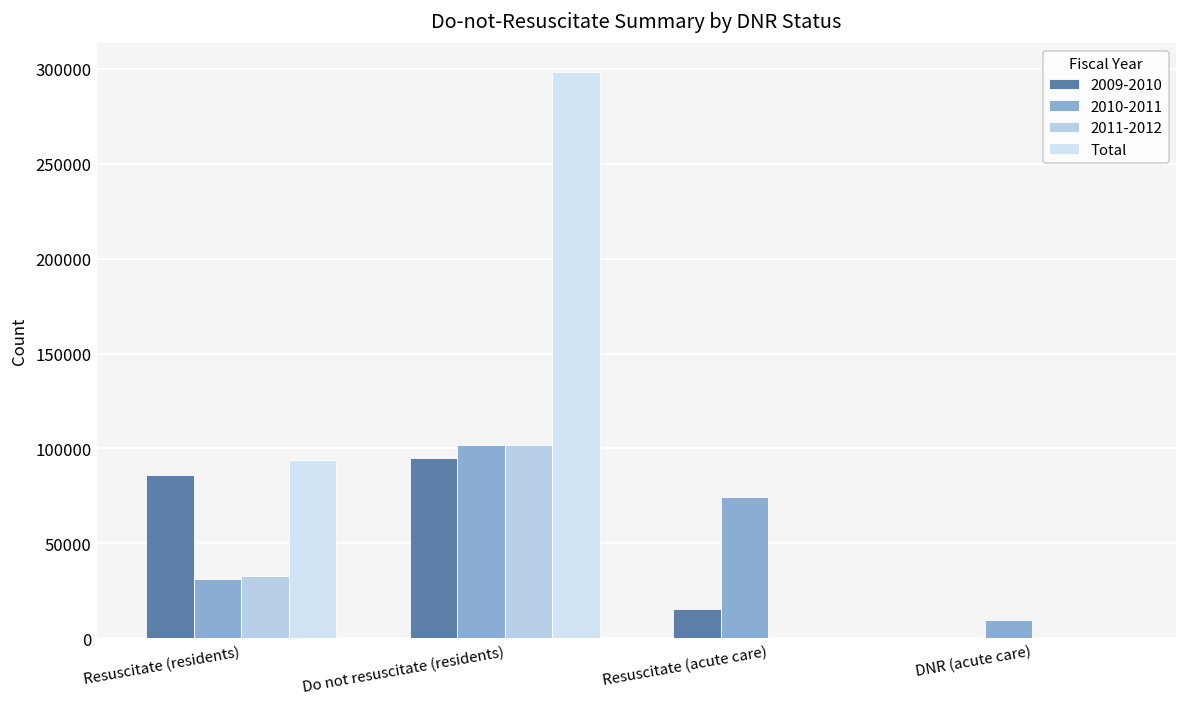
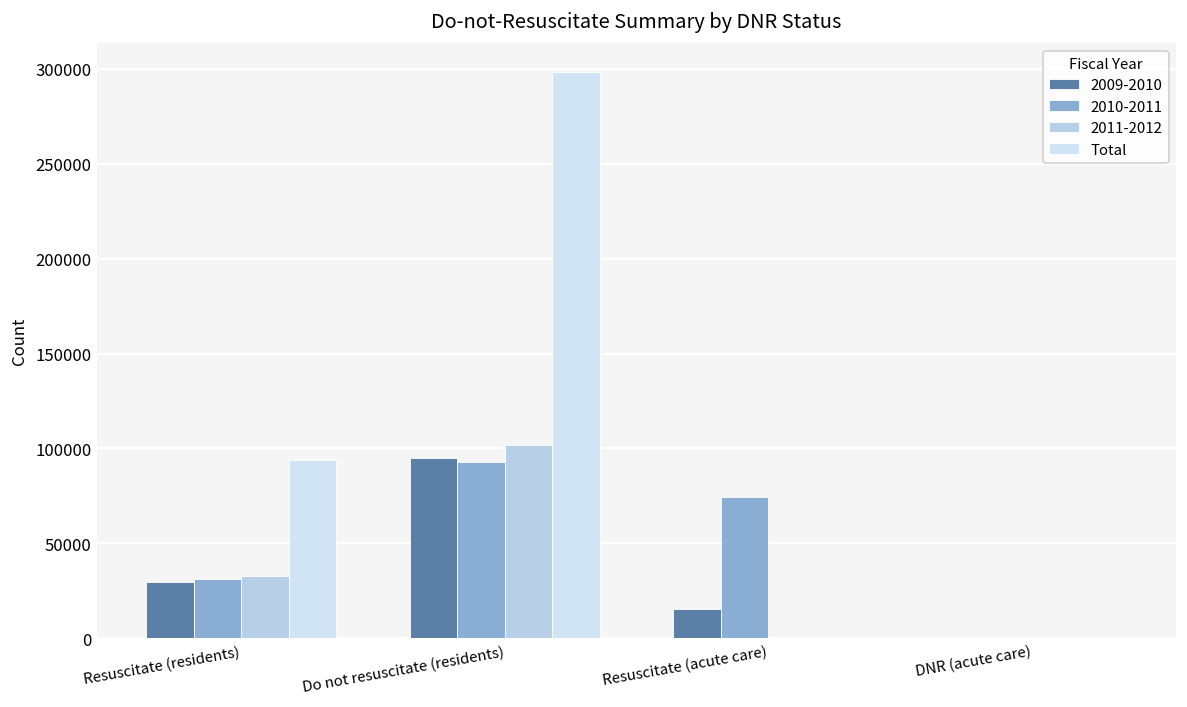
  {
    "2009-2010": {
-     "Resuscitate (residents)": 86000,
+     "Resuscitate (residents)": 30000,
      "Do not resuscitate (residents)": 95000,
      "Resuscitate (acute care)": 15000
    },
    "2010-2011": {
      "Resuscitate (residents)": 31000,
-     "Do not resuscitate (residents)": 102000,
+     "Do not resuscitate (residents)": 93000,
      "Resuscitate (acute care)": 75000,
-     "DNR (acute care)": 10000
+     "DNR (acute care)": 0
    }
  }
